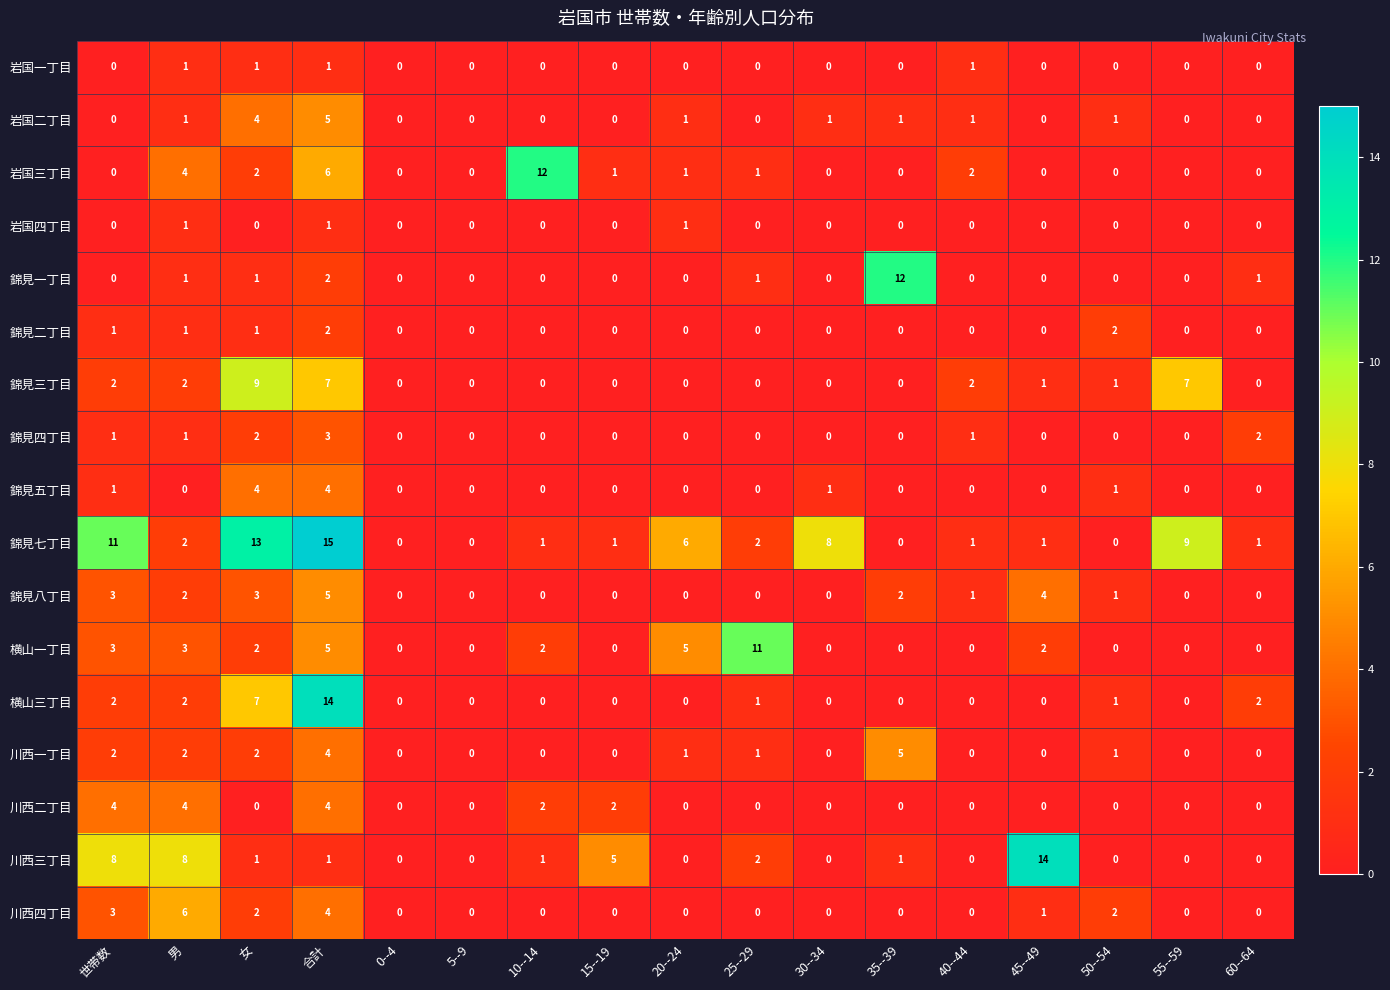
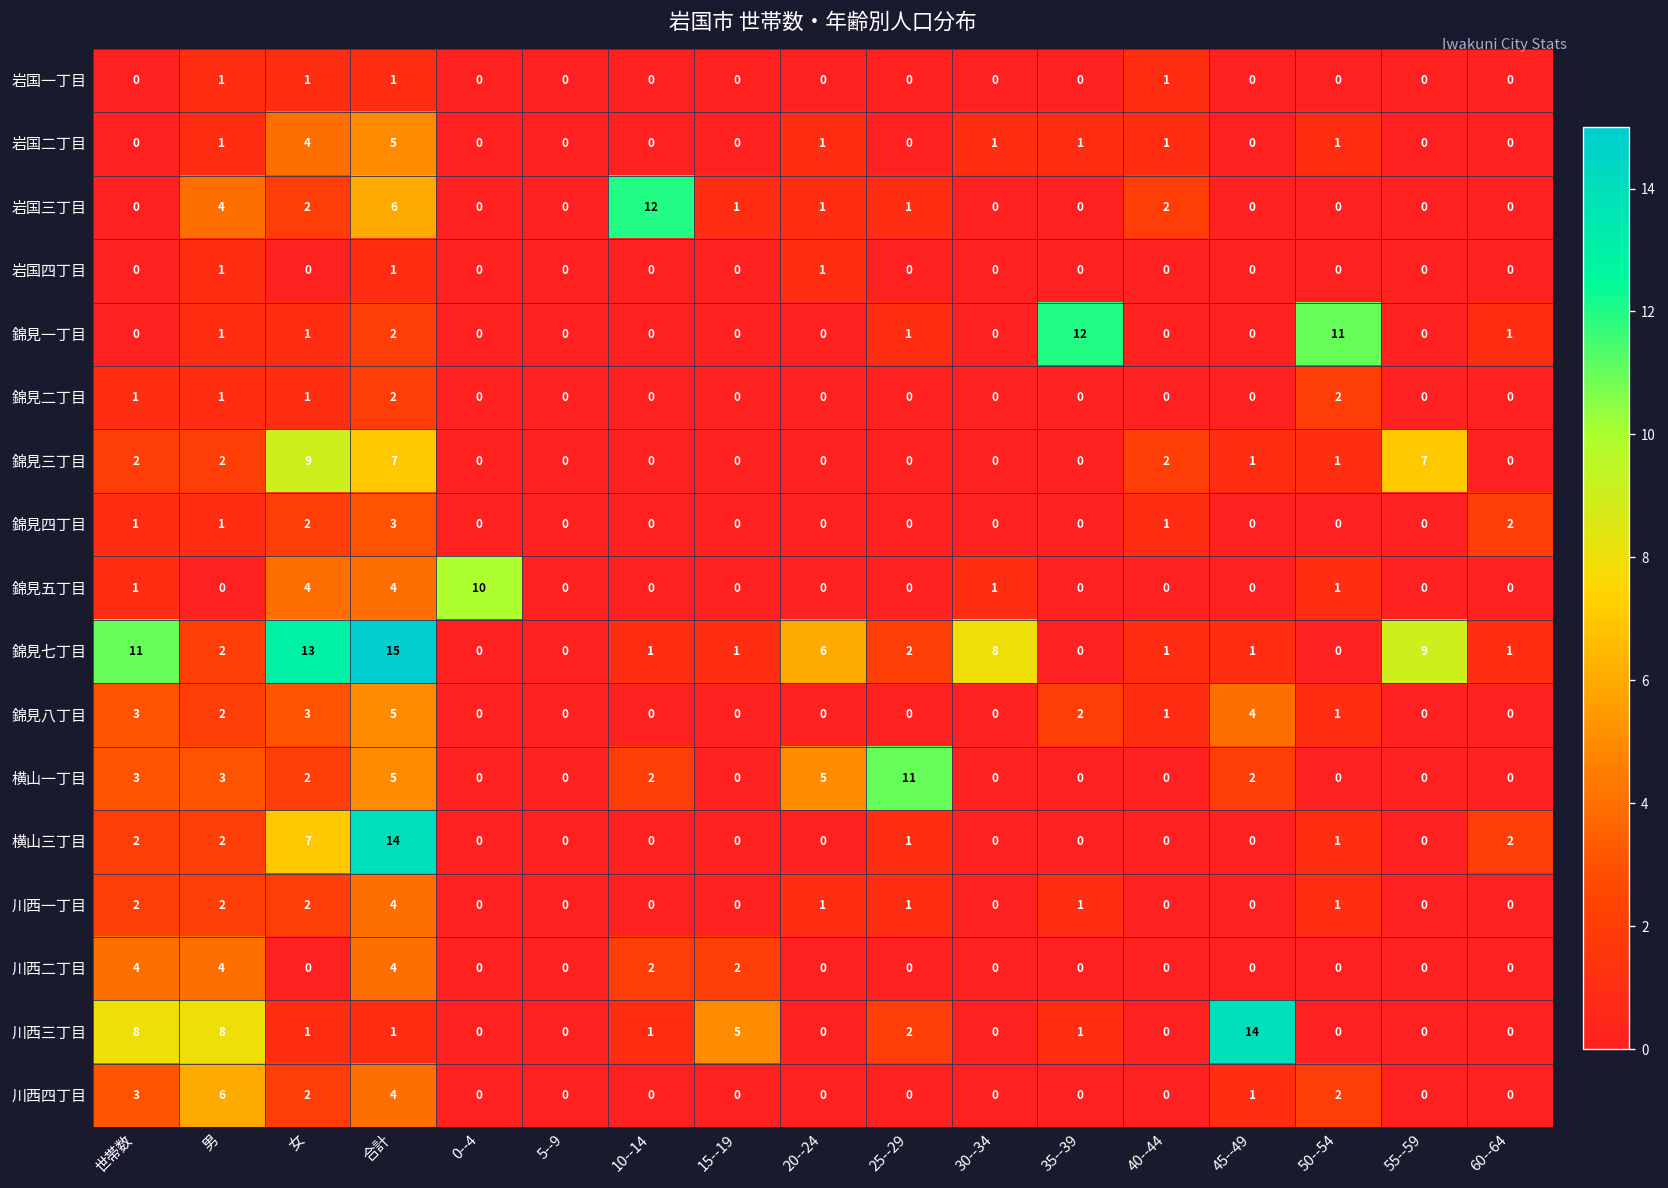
  {
    "錦見一丁目": {
      "世帯数": 0,
      "男": 1,
      "女": 1,
      "合計": 2,
      "0--4": 0,
      "5--9": 0,
      "10--14": 0,
      "15--19": 0,
      "20--24": 0,
      "25--29": 1,
      "30--34": 0,
      "35--39": 12,
      "40--44": 0,
      "45--49": 0,
-     "50--54": 0,
+     "50--54": 11,
      "55--59": 0,
      "60--64": 1
    },
    "錦見五丁目": {
      "世帯数": 1,
      "男": 0,
      "女": 4,
      "合計": 4,
-     "0--4": 0,
+     "0--4": 10,
      "5--9": 0,
      "10--14": 0,
      "15--19": 0,
      "20--24": 0,
      "25--29": 0,
      "30--34": 1,
      "35--39": 0,
      "40--44": 0,
      "45--49": 0,
      "50--54": 1,
      "55--59": 0,
      "60--64": 0
    },
    "川西一丁目": {
      "世帯数": 2,
      "男": 2,
      "女": 2,
      "合計": 4,
      "0--4": 0,
      "5--9": 0,
      "10--14": 0,
      "15--19": 0,
      "20--24": 1,
      "25--29": 1,
      "30--34": 0,
-     "35--39": 5,
+     "35--39": 1,
      "40--44": 0,
      "45--49": 0,
      "50--54": 1,
      "55--59": 0,
      "60--64": 0
    }
  }
